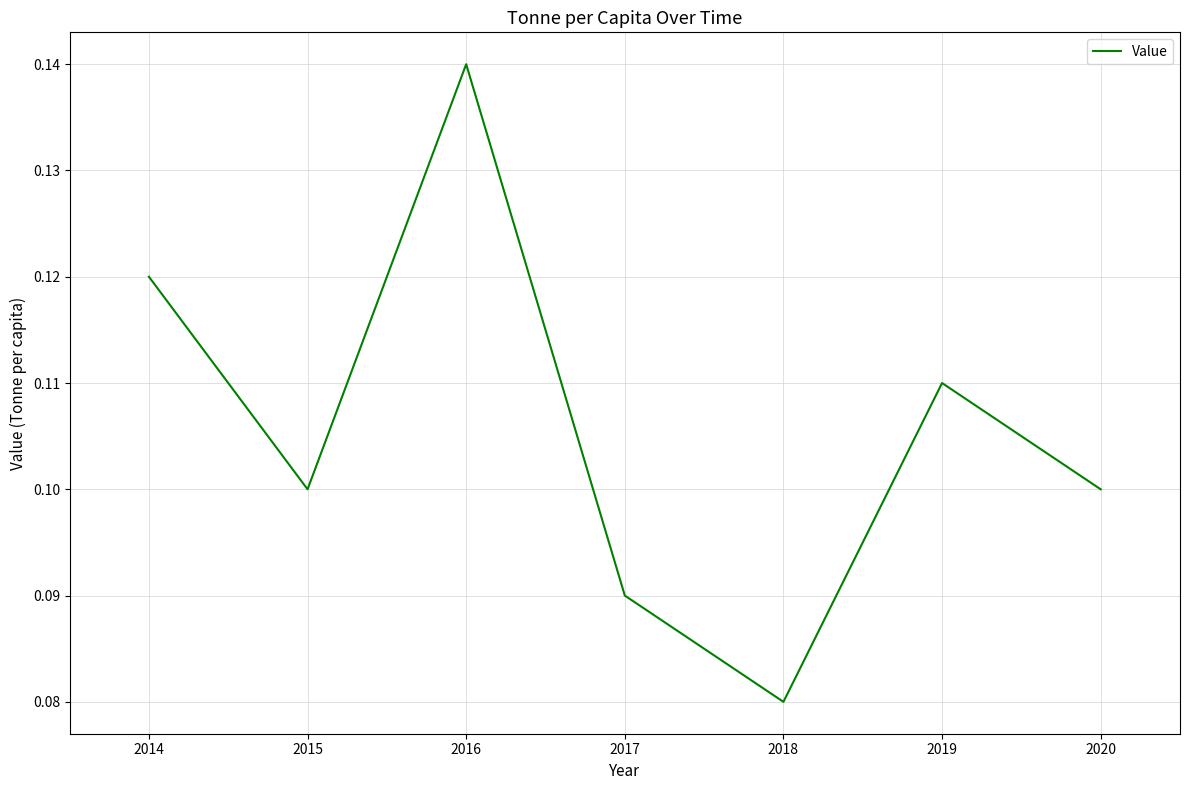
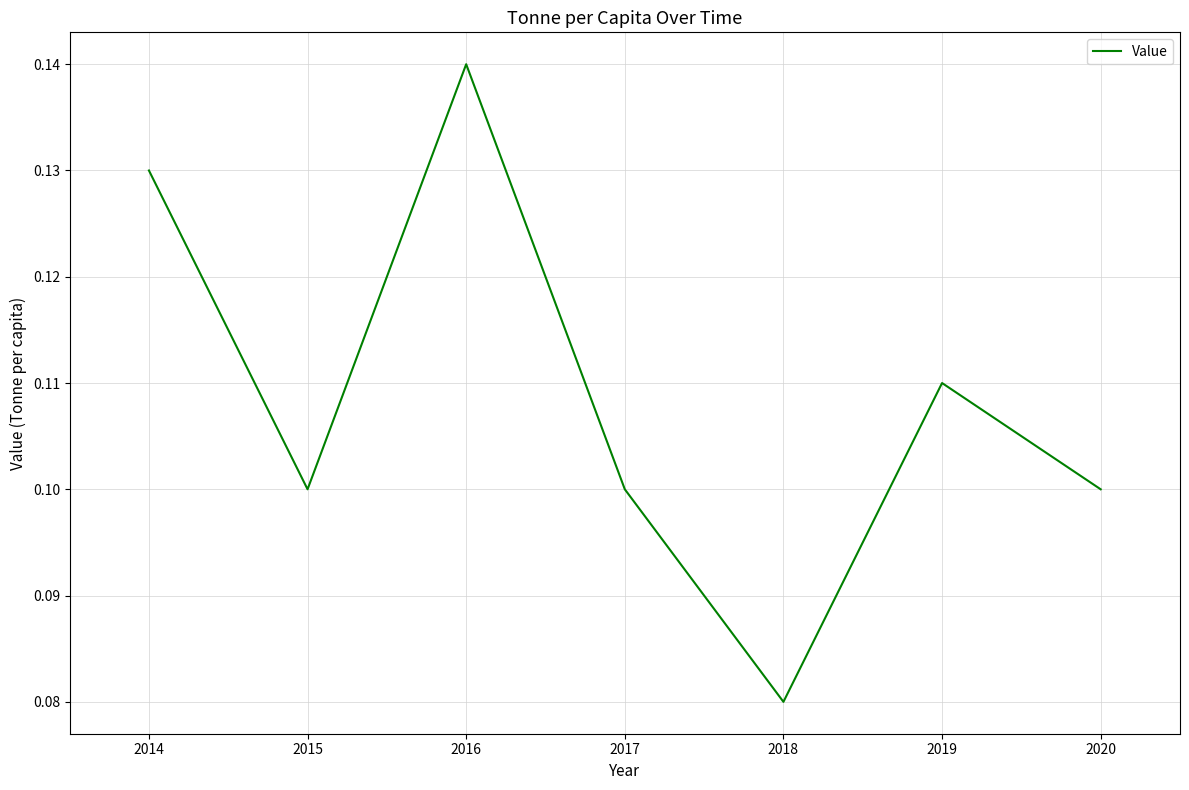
  {
-   "2014": 0.12,
+   "2014": 0.13,
    "2015": 0.10,
    "2016": 0.14,
-   "2017": 0.09,
+   "2017": 0.10,
    "2018": 0.08,
    "2019": 0.11,
    "2020": 0.10
  }
